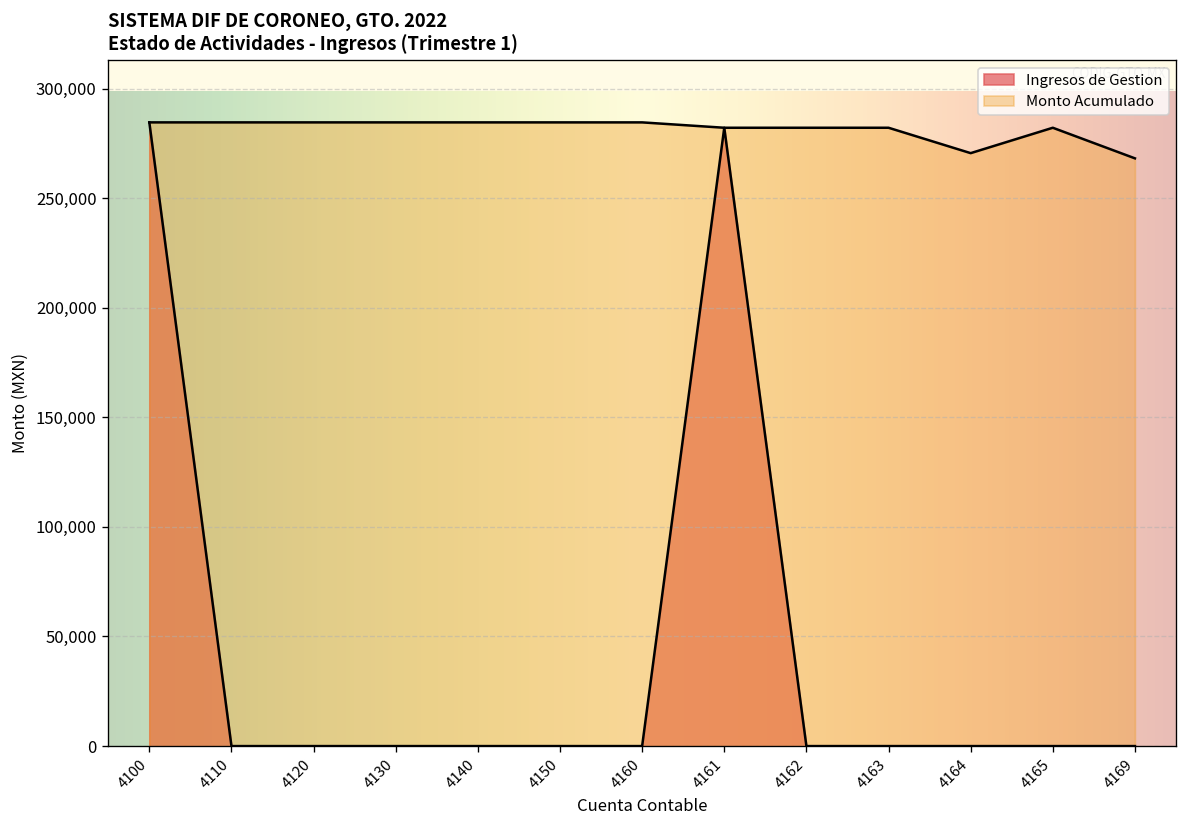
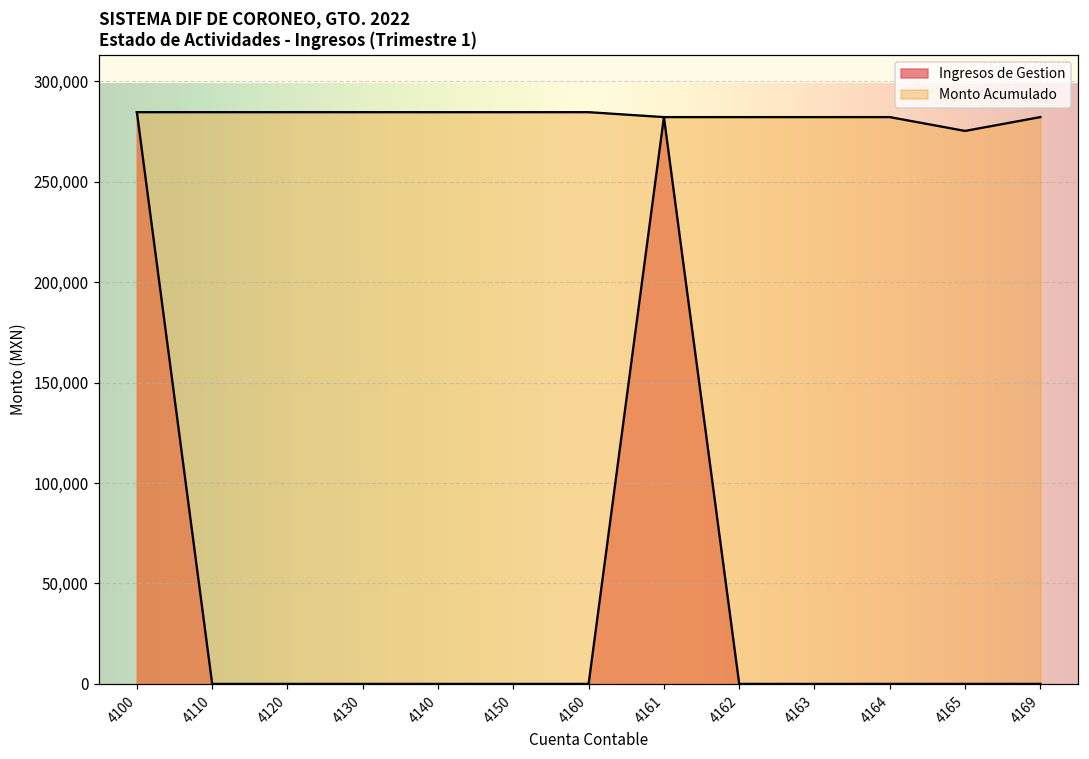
  {
    "Ingresos de Gestion": {
      "4110": "0",
      "4120": "0",
      "4130": "0",
      "4140": "0",
      "4150": "0",
      "4160": "0",
      "4162": "0",
      "4163": "0",
      "4164": "0",
      "4165": "0",
      "4169": "0"
    },
    "Monto Acumulado": {
      "4110": "285,000",
      "4120": "285,000",
      "4130": "285,000",
      "4140": "285,000",
      "4150": "285,000",
      "4160": "285,000",
      "4162": "282,000",
      "4163": "282,000",
-     "4164": "271,000",
-     "4165": "282,000",
-     "4169": "268,000"
+     "4164": "282,000",
+     "4165": "275,000",
+     "4169": "282,000"
    }
  }
